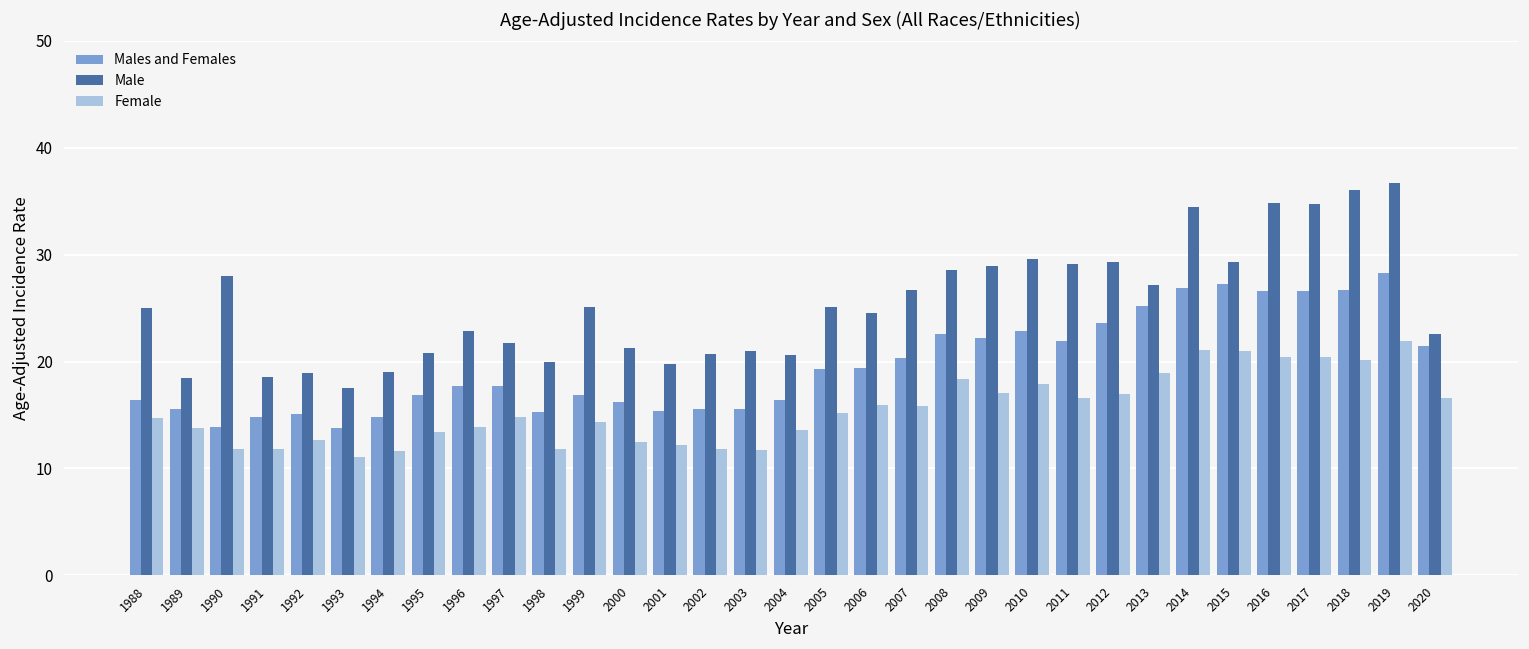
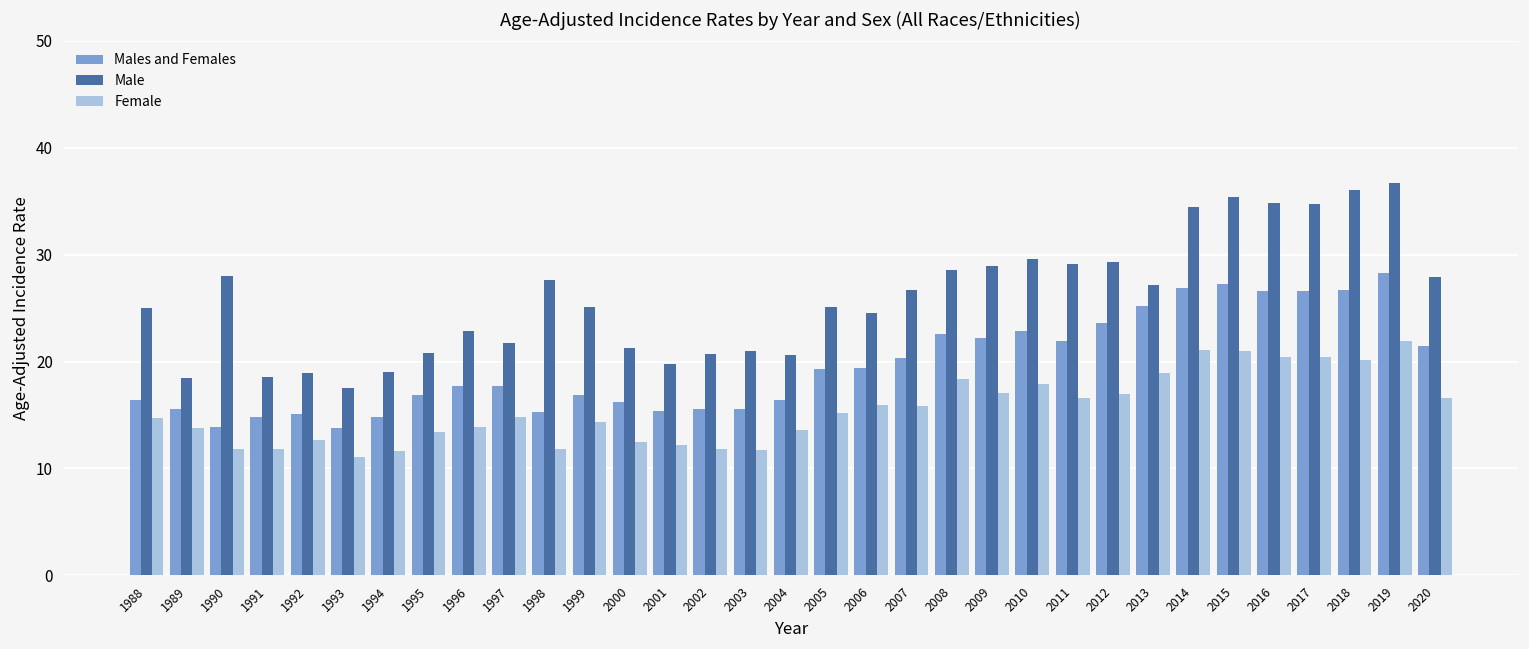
  {
    "Male": {
      "1988": 25,
      "1989": 19,
      "1990": 28,
      "1991": 19,
      "1992": 19,
      "1993": 18,
      "1994": 19,
      "1995": 21,
      "1996": 23,
      "1997": 22,
-     "1998": 20,
+     "1998": 28,
      "1999": 25,
      "2000": 21,
      "2001": 20,
      "2002": 21,
      "2003": 21,
      "2004": 21,
      "2005": 25,
      "2006": 25,
      "2007": 27,
      "2008": 29,
      "2009": 29,
      "2010": 30,
      "2011": 29,
      "2012": 29,
      "2013": 27,
      "2014": 35,
-     "2015": 29,
+     "2015": 35,
      "2016": 35,
      "2017": 35,
      "2018": 36,
      "2019": 37,
-     "2020": 23
+     "2020": 28
    }
  }
